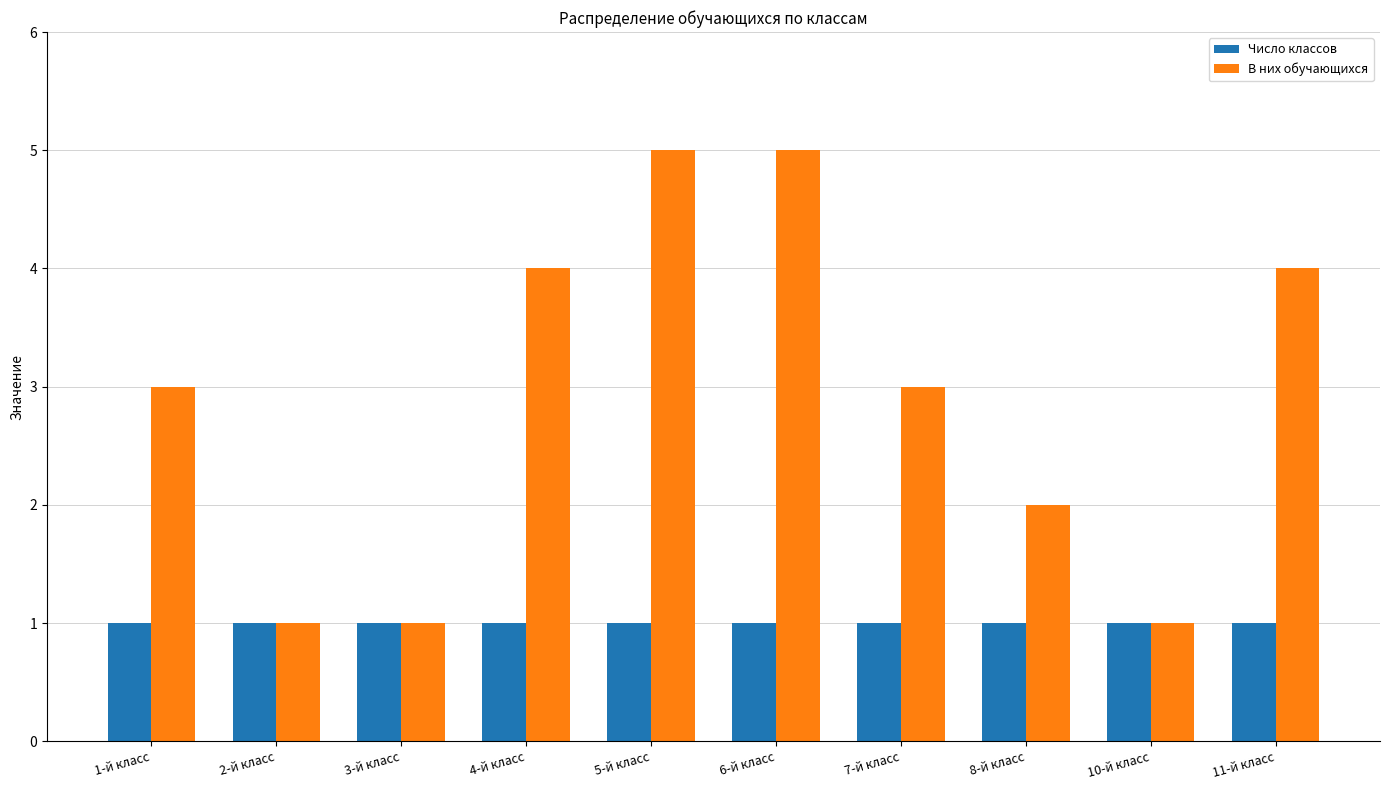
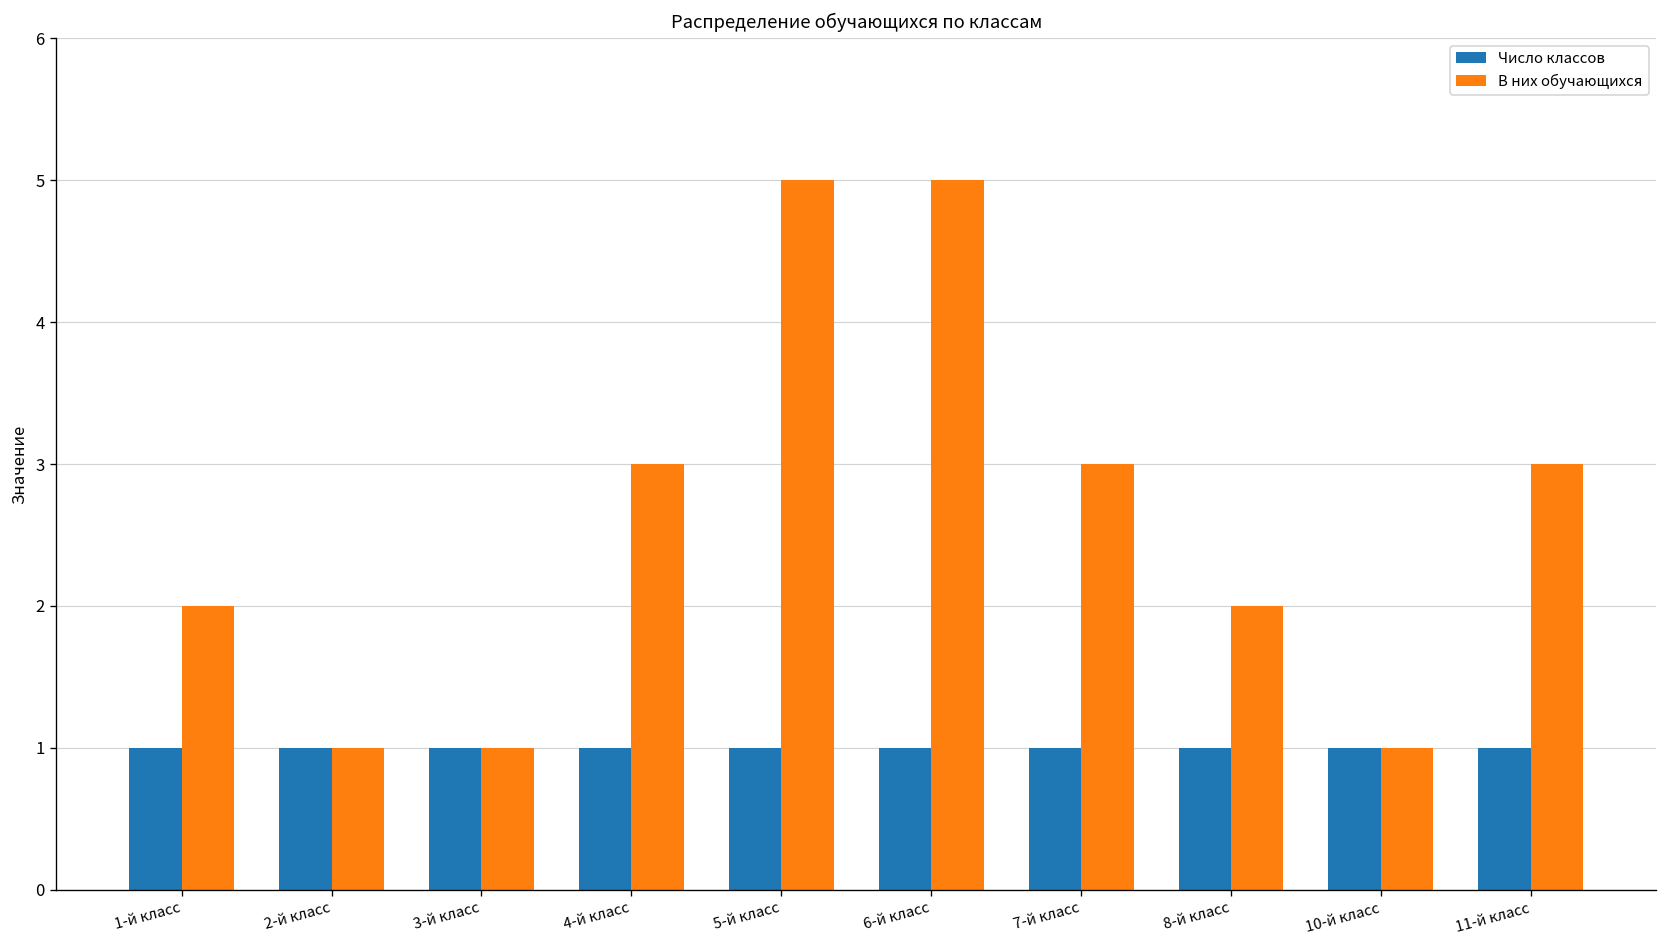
  {
    "Число классов": {
      "1-й класс": 1,
      "2-й класс": 1,
      "3-й класс": 1,
      "4-й класс": 1,
      "5-й класс": 1,
      "6-й класс": 1,
      "7-й класс": 1,
      "8-й класс": 1,
      "10-й класс": 1,
      "11-й класс": 1
    },
    "В них обучающихся": {
-     "1-й класс": 3,
+     "1-й класс": 2,
      "2-й класс": 1,
      "3-й класс": 1,
-     "4-й класс": 4,
+     "4-й класс": 3,
      "5-й класс": 5,
      "6-й класс": 5,
      "7-й класс": 3,
      "8-й класс": 2,
      "10-й класс": 1,
-     "11-й класс": 4
+     "11-й класс": 3
    }
  }
